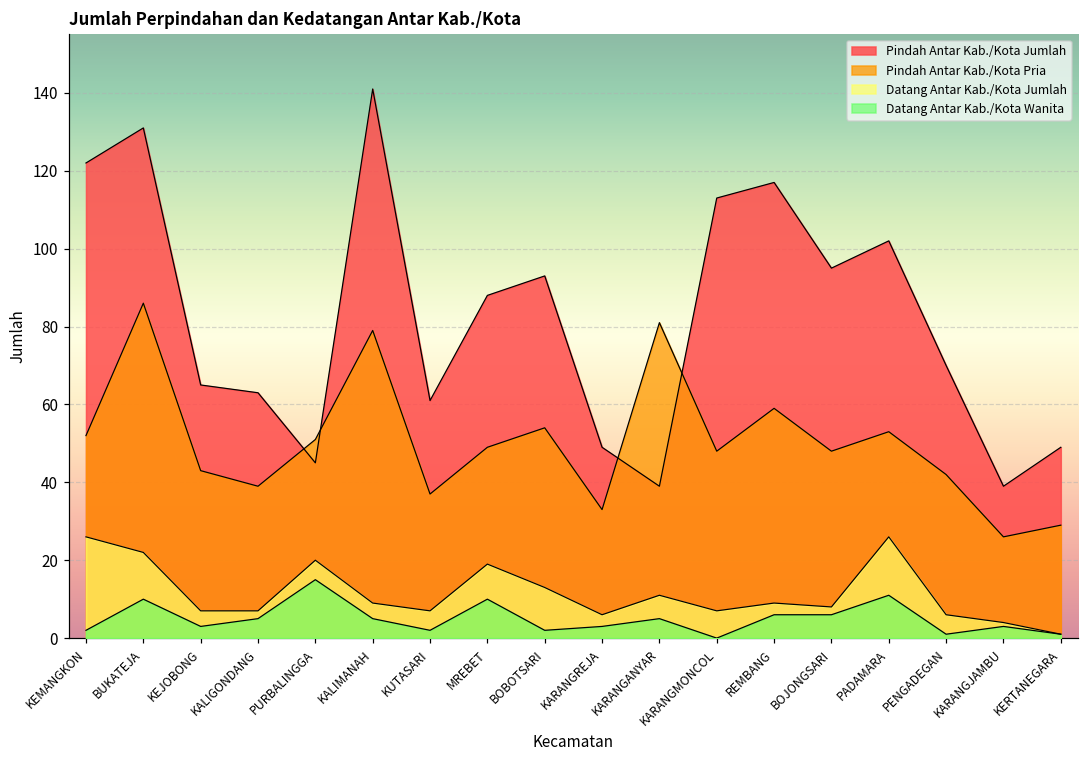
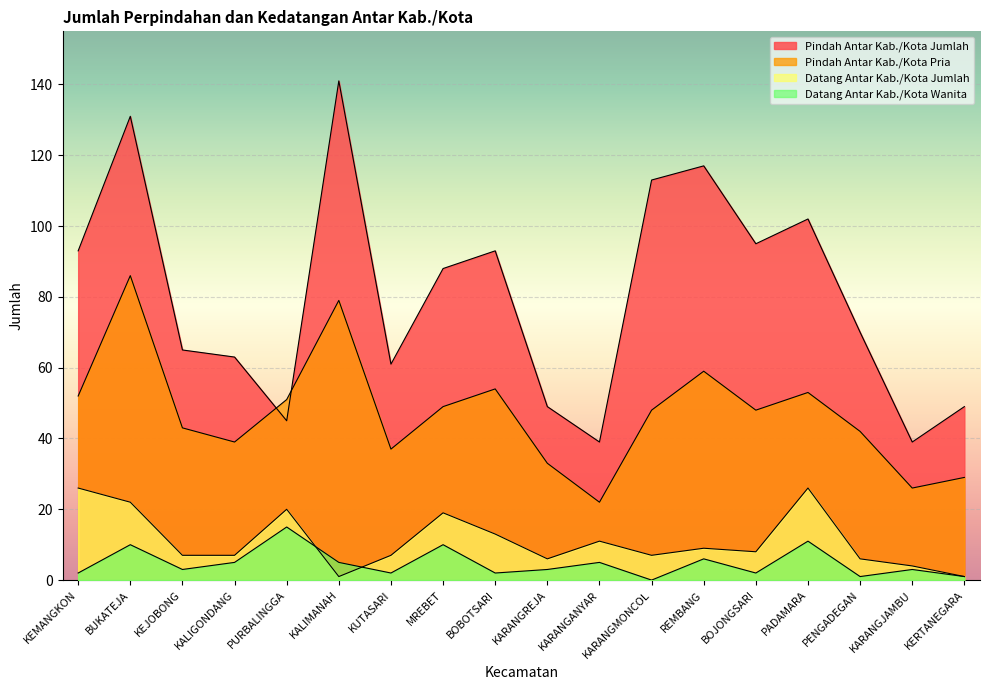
  {
    "Pindah Antar Kab./Kota Jumlah": {
-     "KEMANGKON": 122,
+     "KEMANGKON": 93,
      "BUKATEJA": 131,
      "KEJOBONG": 65,
      "KALIGONDANG": 63,
      "PURBALINGGA": 45,
      "KALIMANAH": 141,
      "KUTASARI": 61,
      "MREBET": 88,
      "BOBOTSARI": 93,
      "KARANGREJA": 49,
      "KARANGANYAR": 39,
      "KARANGMONCOL": 113,
      "REMBANG": 117,
      "BOJONGSARI": 95,
      "PADAMARA": 102,
      "PENGADEGAN": 70,
      "KARANGJAMBU": 39,
      "KERTANEGARA": 49
    },
    "Pindah Antar Kab./Kota Pria": {
      "KEMANGKON": 52,
      "BUKATEJA": 86,
      "KEJOBONG": 43,
      "KALIGONDANG": 39,
      "PURBALINGGA": 51,
      "KALIMANAH": 79,
      "KUTASARI": 37,
      "MREBET": 49,
      "BOBOTSARI": 54,
      "KARANGREJA": 33,
-     "KARANGANYAR": 81,
+     "KARANGANYAR": 22,
      "KARANGMONCOL": 48,
      "REMBANG": 59,
      "BOJONGSARI": 48,
      "PADAMARA": 53,
      "PENGADEGAN": 42,
      "KARANGJAMBU": 26,
      "KERTANEGARA": 29
    },
    "Datang Antar Kab./Kota Jumlah": {
      "KEMANGKON": 26,
      "BUKATEJA": 22,
      "KEJOBONG": 7,
      "KALIGONDANG": 7,
      "PURBALINGGA": 20,
-     "KALIMANAH": 9,
+     "KALIMANAH": 1,
      "KUTASARI": 7,
      "MREBET": 19,
      "BOBOTSARI": 13,
      "KARANGREJA": 6,
      "KARANGANYAR": 11,
      "KARANGMONCOL": 7,
      "REMBANG": 9,
      "BOJONGSARI": 8,
      "PADAMARA": 26,
      "PENGADEGAN": 6,
      "KARANGJAMBU": 4
    },
    "Datang Antar Kab./Kota Wanita": {
      "KEMANGKON": 2,
      "BUKATEJA": 10,
      "KEJOBONG": 3,
      "KALIGONDANG": 5,
      "PURBALINGGA": 15,
      "KALIMANAH": 5,
      "KUTASARI": 2,
      "MREBET": 10,
      "BOBOTSARI": 2,
      "KARANGREJA": 3,
      "KARANGANYAR": 5,
      "KARANGMONCOL": 0,
      "REMBANG": 6,
-     "BOJONGSARI": 6,
+     "BOJONGSARI": 2,
      "PADAMARA": 11,
      "PENGADEGAN": 1,
      "KARANGJAMBU": 3
    }
  }
